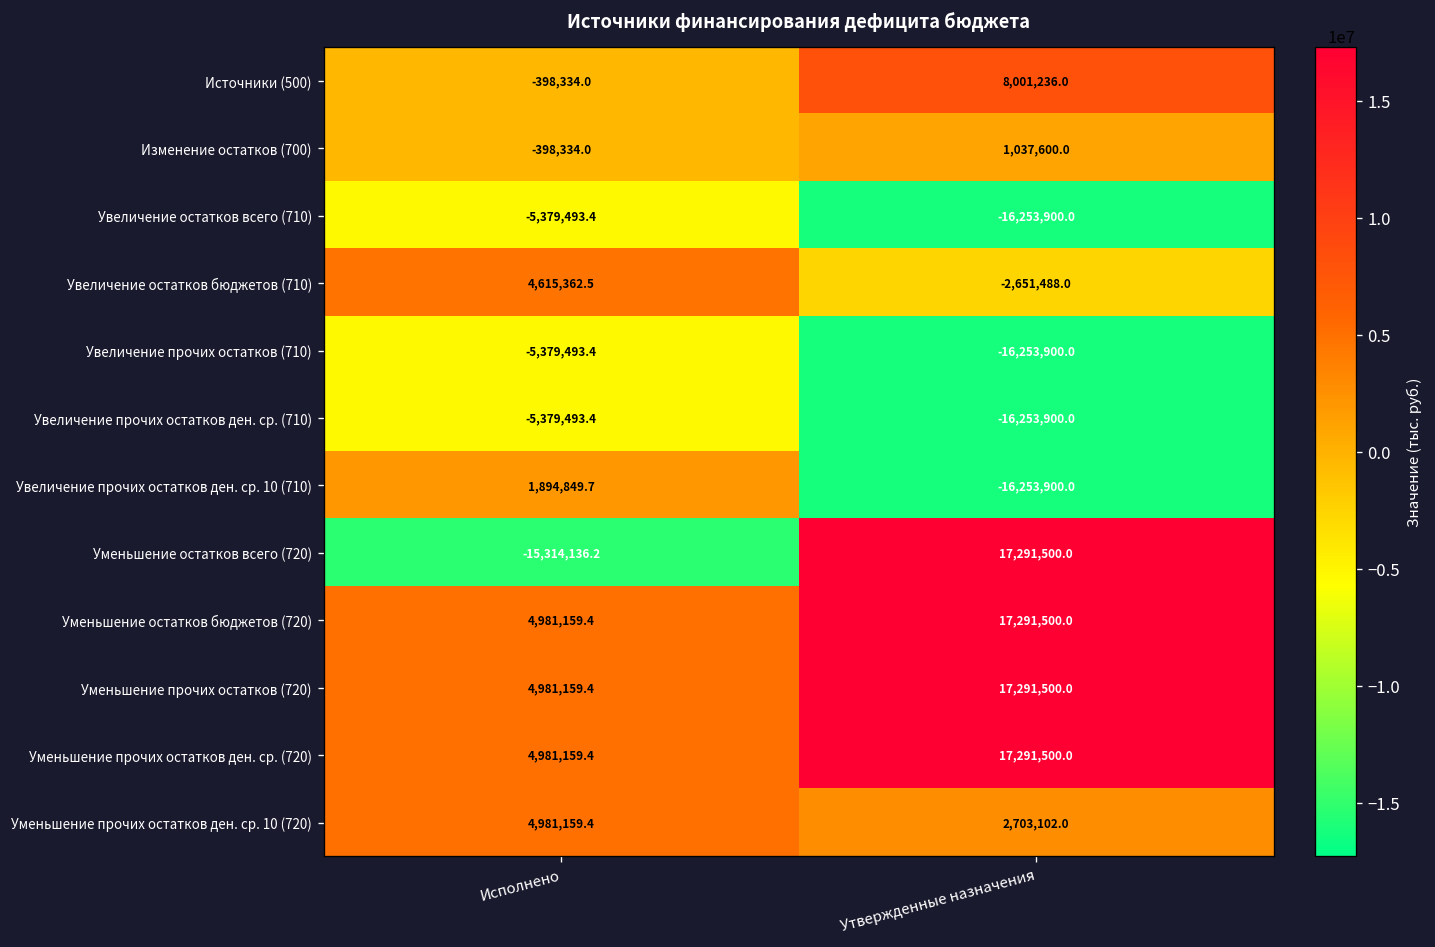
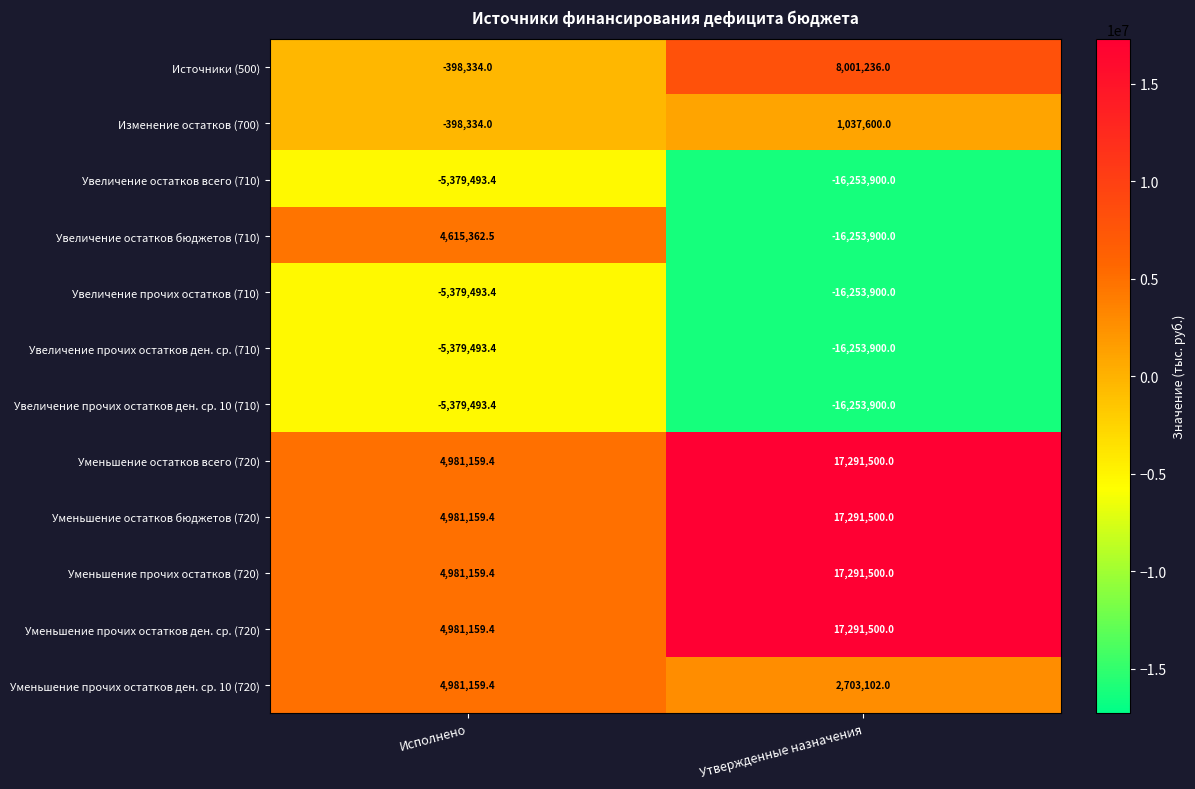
  {
    "Источники (500)": {
      "Исполнено": "-398,334.0",
      "Утвержденные назначения": "8,001,236.0"
    },
    "Изменение остатков (700)": {
      "Исполнено": "-398,334.0",
      "Утвержденные назначения": "1,037,600.0"
    },
    "Увеличение остатков всего (710)": {
      "Исполнено": "-5,379,493.4",
      "Утвержденные назначения": "-16,253,900.0"
    },
    "Увеличение остатков бюджетов (710)": {
      "Исполнено": "4,615,362.5",
-     "Утвержденные назначения": "-2,651,488.0"
+     "Утвержденные назначения": "-16,253,900.0"
    },
    "Увеличение прочих остатков (710)": {
      "Исполнено": "-5,379,493.4",
      "Утвержденные назначения": "-16,253,900.0"
    },
    "Увеличение прочих остатков ден. ср. (710)": {
      "Исполнено": "-5,379,493.4",
      "Утвержденные назначения": "-16,253,900.0"
    },
    "Увеличение прочих остатков ден. ср. 10 (710)": {
-     "Исполнено": "1,894,849.7",
+     "Исполнено": "-5,379,493.4",
      "Утвержденные назначения": "-16,253,900.0"
    },
    "Уменьшение остатков всего (720)": {
-     "Исполнено": "-15,314,136.2",
+     "Исполнено": "4,981,159.4",
      "Утвержденные назначения": "17,291,500.0"
    },
    "Уменьшение остатков бюджетов (720)": {
      "Исполнено": "4,981,159.4",
      "Утвержденные назначения": "17,291,500.0"
    },
    "Уменьшение прочих остатков (720)": {
      "Исполнено": "4,981,159.4",
      "Утвержденные назначения": "17,291,500.0"
    },
    "Уменьшение прочих остатков ден. ср. (720)": {
      "Исполнено": "4,981,159.4",
      "Утвержденные назначения": "17,291,500.0"
    },
    "Уменьшение прочих остатков ден. ср. 10 (720)": {
      "Исполнено": "4,981,159.4",
      "Утвержденные назначения": "2,703,102.0"
    }
  }
